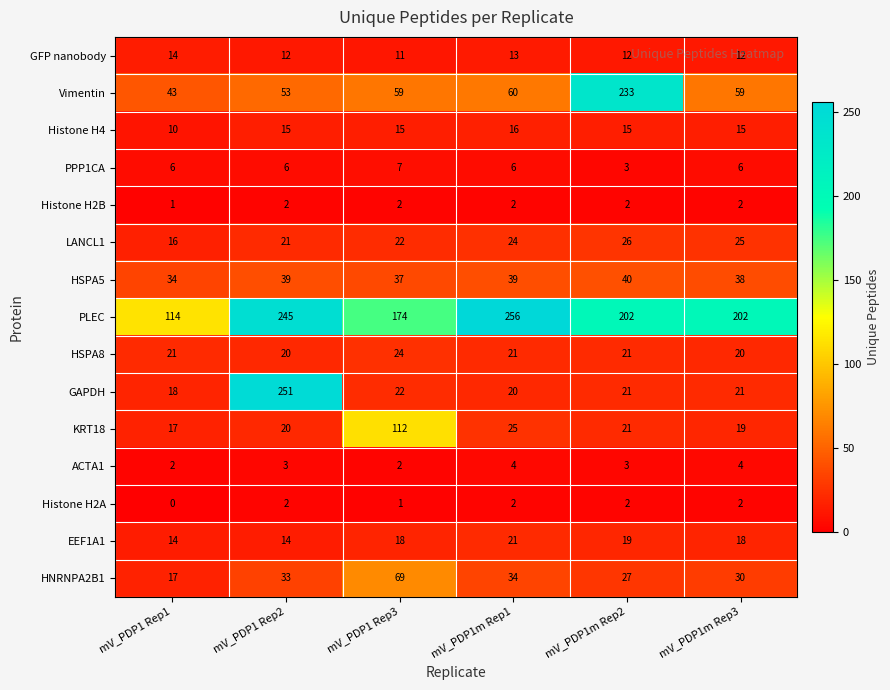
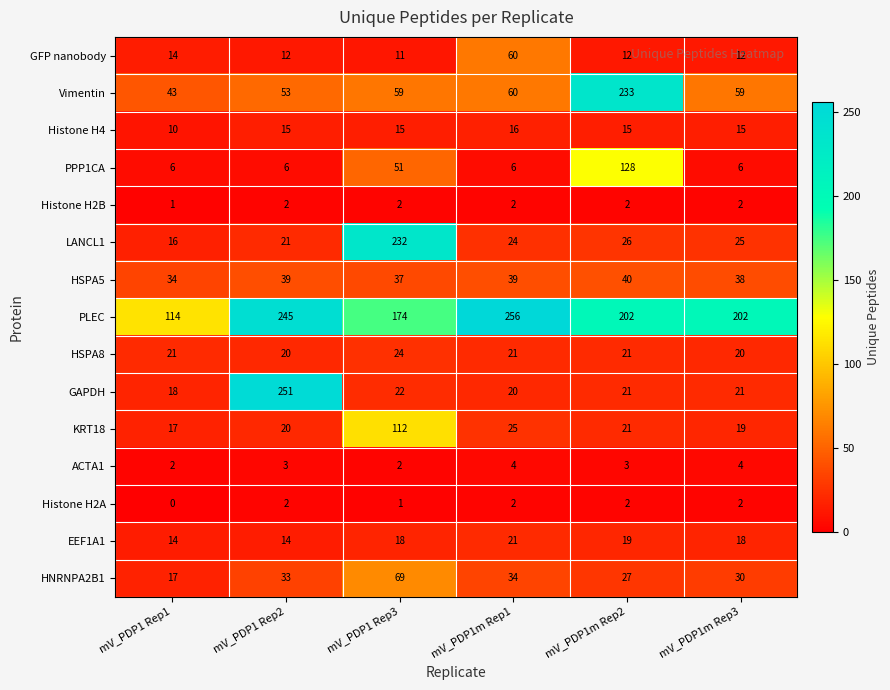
  {
    "GFP nanobody": {
      "mV_PDP1 Rep1": 14,
      "mV_PDP1 Rep2": 12,
      "mV_PDP1 Rep3": 11,
-     "mV_PDP1m Rep1": 13
+     "mV_PDP1m Rep1": 60
    },
    "Vimentin": {
      "mV_PDP1 Rep1": 43,
      "mV_PDP1 Rep2": 53,
      "mV_PDP1 Rep3": 59,
      "mV_PDP1m Rep1": 60,
      "mV_PDP1m Rep2": 233,
      "mV_PDP1m Rep3": 59
    },
    "Histone H4": {
      "mV_PDP1 Rep1": 10,
      "mV_PDP1 Rep2": 15,
      "mV_PDP1 Rep3": 15,
      "mV_PDP1m Rep1": 16,
      "mV_PDP1m Rep2": 15,
      "mV_PDP1m Rep3": 15
    },
    "PPP1CA": {
      "mV_PDP1 Rep1": 6,
      "mV_PDP1 Rep2": 6,
-     "mV_PDP1 Rep3": 7,
+     "mV_PDP1 Rep3": 51,
      "mV_PDP1m Rep1": 6,
-     "mV_PDP1m Rep2": 3,
+     "mV_PDP1m Rep2": 128,
      "mV_PDP1m Rep3": 6
    },
    "Histone H2B": {
      "mV_PDP1 Rep1": 1,
      "mV_PDP1 Rep2": 2,
      "mV_PDP1 Rep3": 2,
      "mV_PDP1m Rep1": 2,
      "mV_PDP1m Rep2": 2,
      "mV_PDP1m Rep3": 2
    },
    "LANCL1": {
      "mV_PDP1 Rep1": 16,
      "mV_PDP1 Rep2": 21,
-     "mV_PDP1 Rep3": 22,
+     "mV_PDP1 Rep3": 232,
      "mV_PDP1m Rep1": 24,
      "mV_PDP1m Rep2": 26,
      "mV_PDP1m Rep3": 25
    },
    "HSPA5": {
      "mV_PDP1 Rep1": 34,
      "mV_PDP1 Rep2": 39,
      "mV_PDP1 Rep3": 37,
      "mV_PDP1m Rep1": 39,
      "mV_PDP1m Rep2": 40,
      "mV_PDP1m Rep3": 38
    },
    "PLEC": {
      "mV_PDP1 Rep1": 114,
      "mV_PDP1 Rep2": 245,
      "mV_PDP1 Rep3": 174,
      "mV_PDP1m Rep1": 256,
      "mV_PDP1m Rep2": 202,
      "mV_PDP1m Rep3": 202
    },
    "HSPA8": {
      "mV_PDP1 Rep1": 21,
      "mV_PDP1 Rep2": 20,
      "mV_PDP1 Rep3": 24,
      "mV_PDP1m Rep1": 21,
      "mV_PDP1m Rep2": 21,
      "mV_PDP1m Rep3": 20
    },
    "GAPDH": {
      "mV_PDP1 Rep1": 18,
      "mV_PDP1 Rep2": 251,
      "mV_PDP1 Rep3": 22,
      "mV_PDP1m Rep1": 20,
      "mV_PDP1m Rep2": 21,
      "mV_PDP1m Rep3": 21
    },
    "KRT18": {
      "mV_PDP1 Rep1": 17,
      "mV_PDP1 Rep2": 20,
      "mV_PDP1 Rep3": 112,
      "mV_PDP1m Rep1": 25,
      "mV_PDP1m Rep2": 21,
      "mV_PDP1m Rep3": 19
    },
    "ACTA1": {
      "mV_PDP1 Rep1": 2,
      "mV_PDP1 Rep2": 3,
      "mV_PDP1 Rep3": 2,
      "mV_PDP1m Rep1": 4,
      "mV_PDP1m Rep2": 3,
      "mV_PDP1m Rep3": 4
    },
    "Histone H2A": {
      "mV_PDP1 Rep1": 0,
      "mV_PDP1 Rep2": 2,
      "mV_PDP1 Rep3": 1,
      "mV_PDP1m Rep1": 2,
      "mV_PDP1m Rep2": 2,
      "mV_PDP1m Rep3": 2
    },
    "EEF1A1": {
      "mV_PDP1 Rep1": 14,
      "mV_PDP1 Rep2": 14,
      "mV_PDP1 Rep3": 18,
      "mV_PDP1m Rep1": 21,
      "mV_PDP1m Rep2": 19,
      "mV_PDP1m Rep3": 18
    },
    "HNRNPA2B1": {
      "mV_PDP1 Rep1": 17,
      "mV_PDP1 Rep2": 33,
      "mV_PDP1 Rep3": 69,
      "mV_PDP1m Rep1": 34,
      "mV_PDP1m Rep2": 27,
      "mV_PDP1m Rep3": 30
    }
  }
